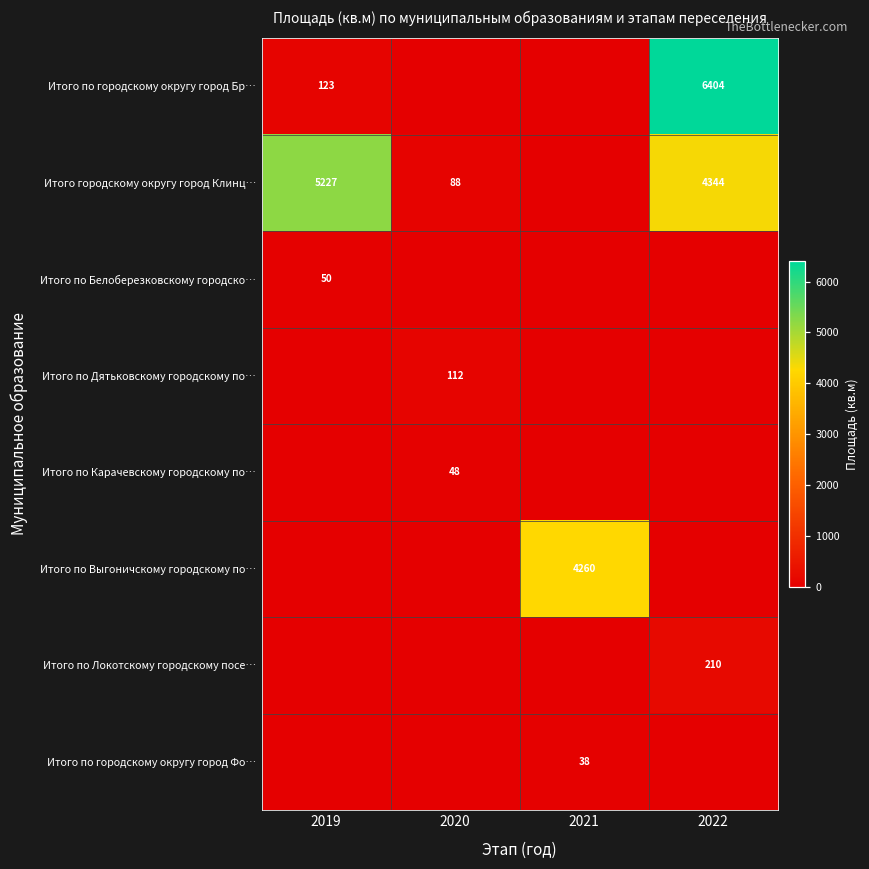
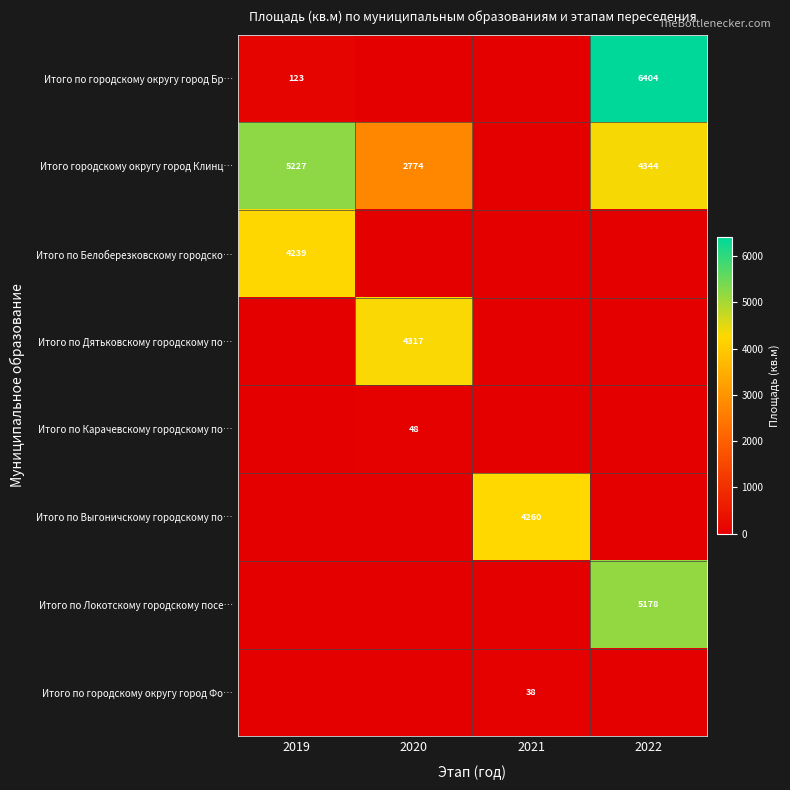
  {
    "Итого по городскому округу город Бр…": {
      "2019": 123,
      "2022": 6404
    },
    "Итого городскому округу город Клинц…": {
      "2019": 5227,
-     "2020": 88,
+     "2020": 2774,
      "2022": 4344
    },
    "Итого по Белоберезковскому городско…": {
-     "2019": 50
+     "2019": 4239
    },
    "Итого по Дятьковскому городскому по…": {
-     "2020": 112
+     "2020": 4317
    },
    "Итого по Карачевскому городскому по…": {
      "2020": 48
    },
    "Итого по Выгоничскому городскому по…": {
      "2021": 4260
    },
    "Итого по Локотскому городскому посе…": {
-     "2022": 210
+     "2022": 5178
    },
    "Итого по городскому округу город Фо…": {
      "2021": 38
    }
  }
